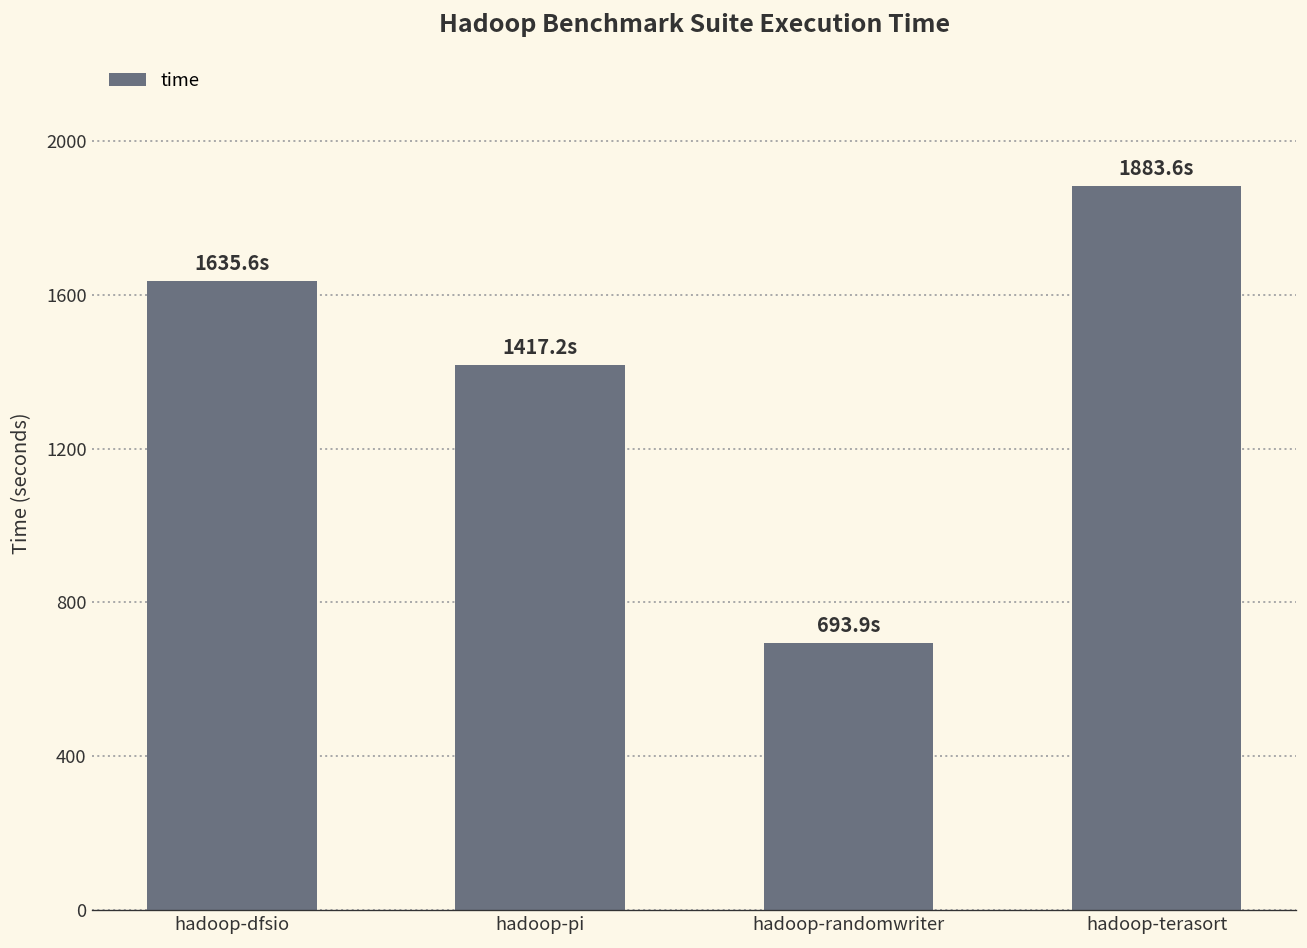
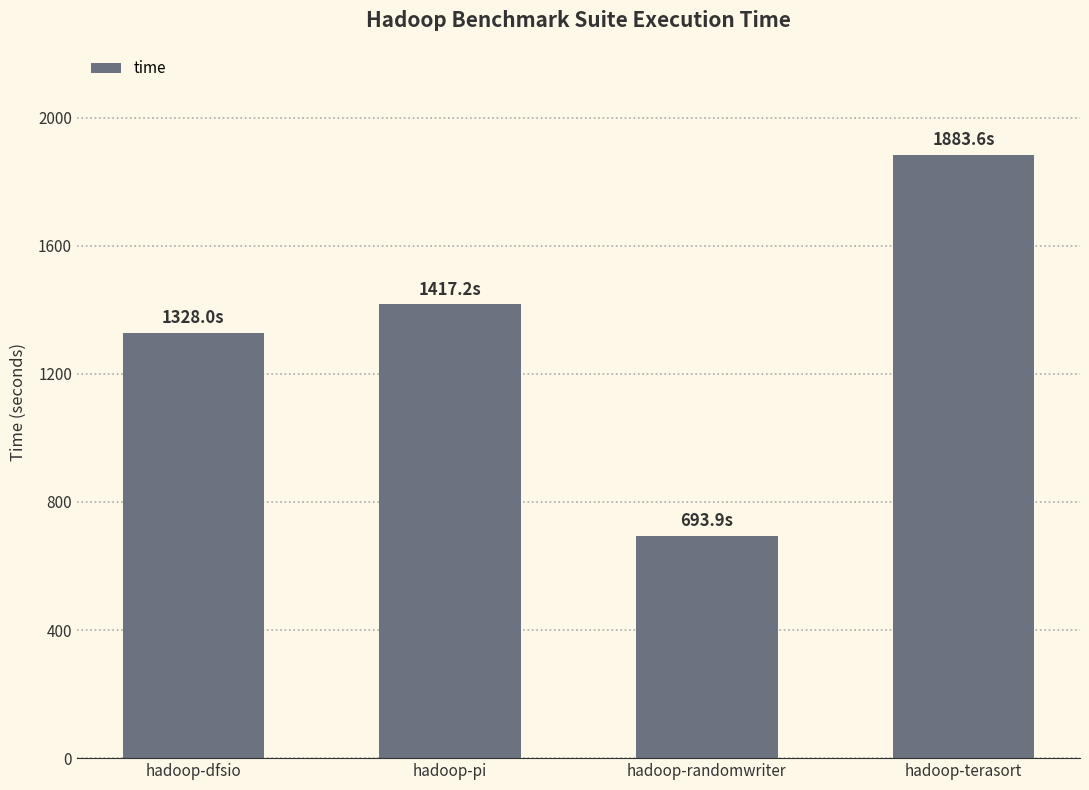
  {
-   "hadoop-dfsio": "1635.6s",
+   "hadoop-dfsio": "1328.0s",
    "hadoop-pi": "1417.2s",
    "hadoop-randomwriter": "693.9s",
    "hadoop-terasort": "1883.6s"
  }
